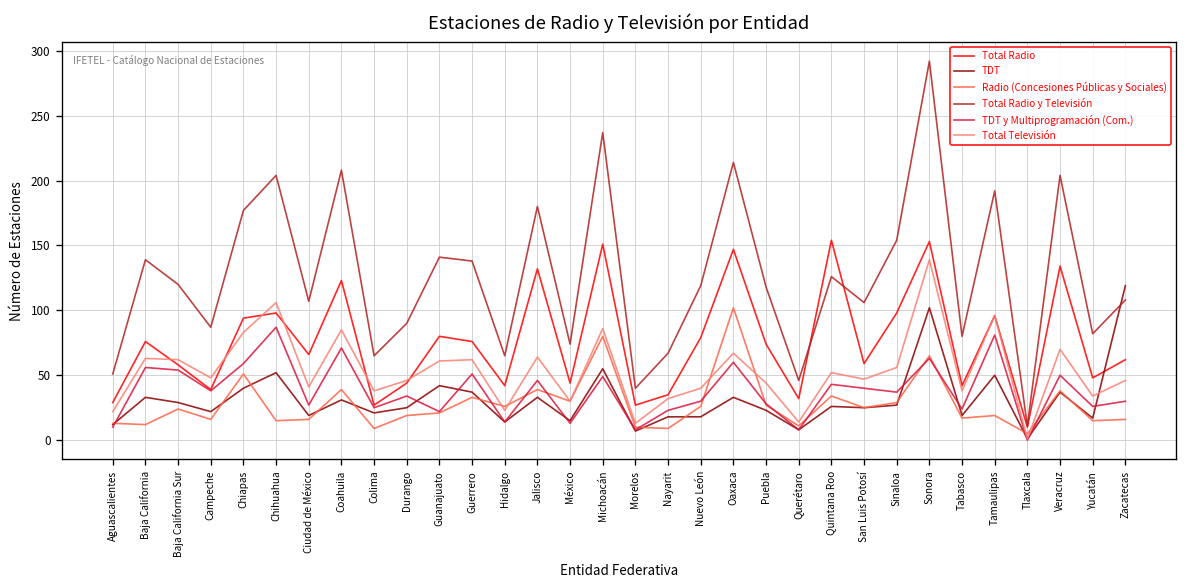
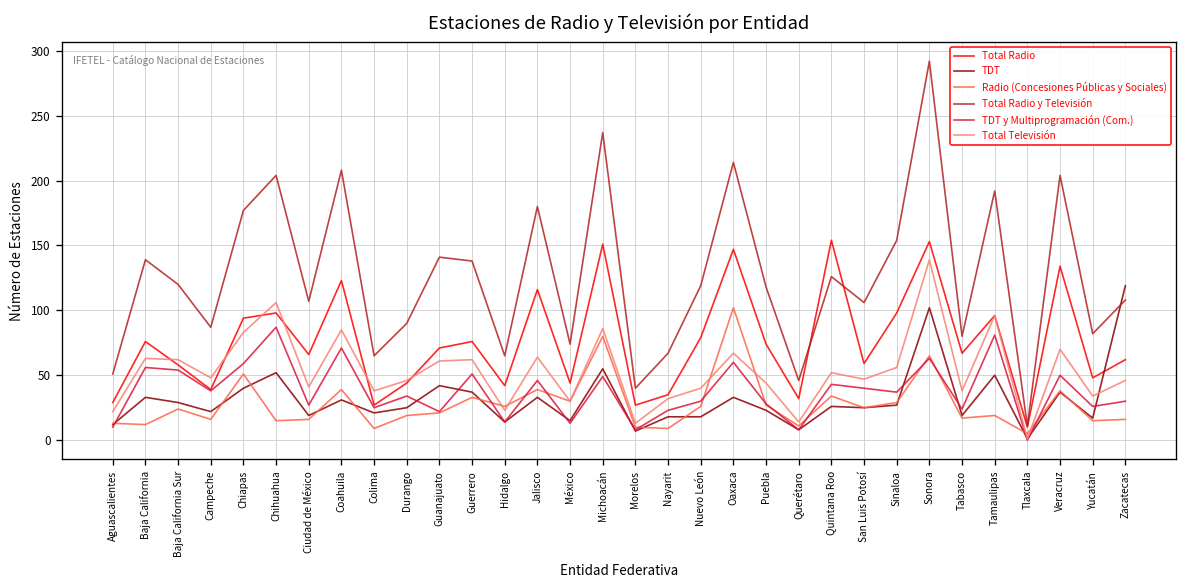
  {
    "Total Radio": {
      "Aguascalientes": 29,
      "Baja California": 76,
      "Baja California Sur": 58,
      "Chiapas": 94,
      "Chihuahua": 98,
      "Ciudad de México": 66,
      "Coahuila": 123,
-     "Guanajuato": 80,
+     "Guanajuato": 71,
      "Guerrero": 76,
      "Hidalgo": 42,
-     "Jalisco": 132,
+     "Jalisco": 116,
      "México": 44,
      "Michoacán": 151,
      "Morelos": 27,
      "Nayarit": 35,
      "Nuevo León": 79,
      "Oaxaca": 147,
      "Puebla": 74,
      "Querétaro": 32,
      "Quintana Roo": 154,
      "San Luis Potosí": 59,
      "Sinaloa": 98,
      "Sonora": 153,
-     "Tabasco": 42,
+     "Tabasco": 67,
      "Veracruz": 134,
      "Yucatán": 48,
      "Zacatecas": 62
    },
    "TDT": {
      "Baja California": 33,
      "Baja California Sur": 29,
      "Campeche": 22,
      "Chiapas": 40,
      "Chihuahua": 52,
      "Ciudad de México": 19,
      "Coahuila": 31,
      "Colima": 21,
      "Durango": 25,
      "Guanajuato": 42,
      "Guerrero": 37,
      "Jalisco": 33,
      "Michoacán": 55,
      "Nayarit": 18,
      "Nuevo León": 18,
      "Oaxaca": 33,
      "Puebla": 23,
      "Quintana Roo": 26,
      "Sonora": 102,
      "Tamaulipas": 50,
      "Zacatecas": 119
    }
  }
